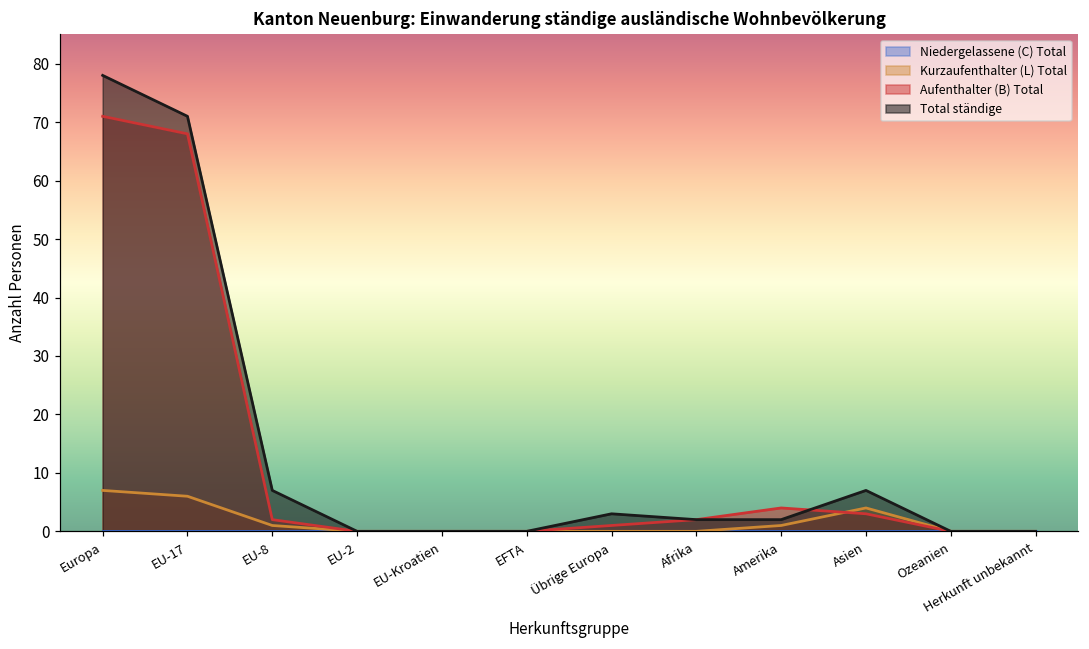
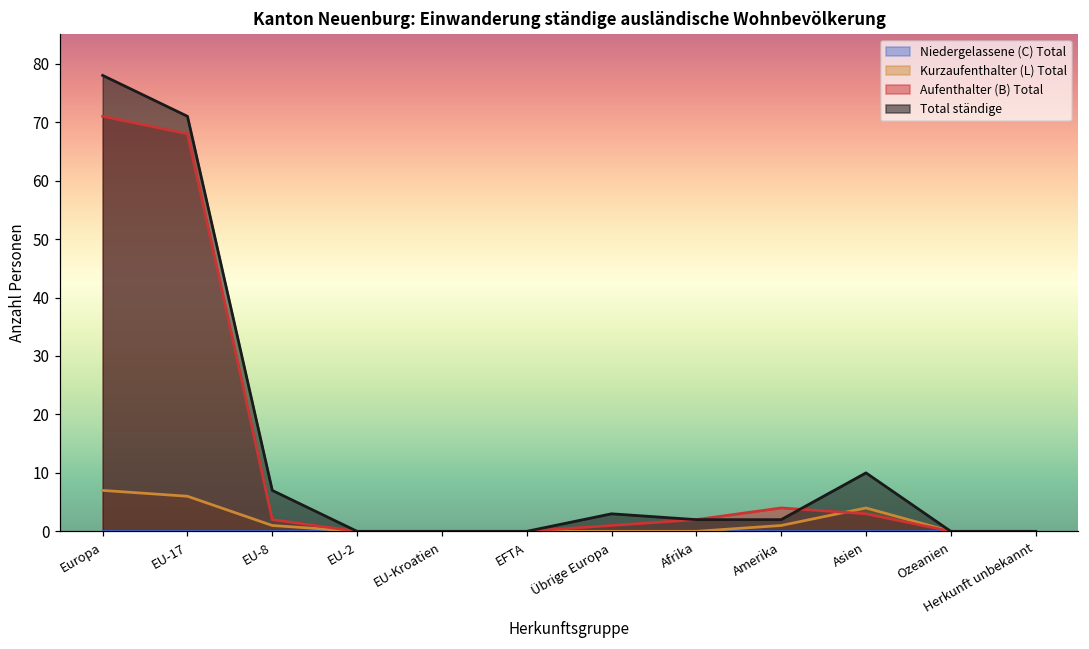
  {
    "Niedergelassene (C) Total": {
      "Europa": 0,
      "EU-17": 0,
      "EU-8": 0,
      "Amerika": 0,
      "Asien": 0
    },
    "Total ständige": {
      "Europa": 78,
      "EU-17": 71,
      "EU-8": 7,
      "Übrige Europa": 3,
      "Amerika": 2,
-     "Asien": 7
+     "Asien": 10
    }
  }
